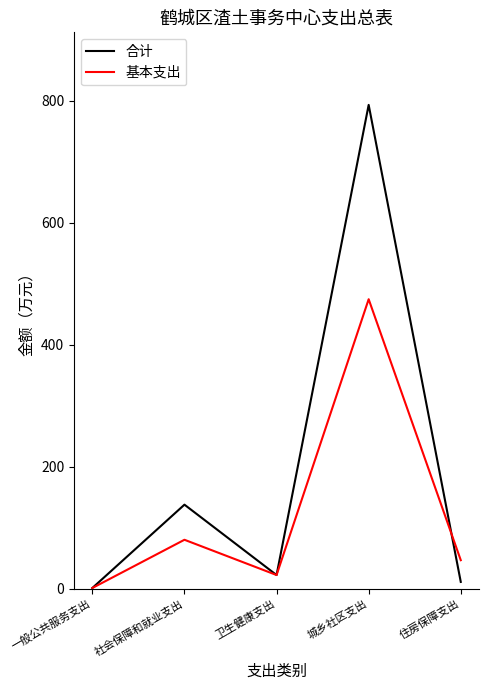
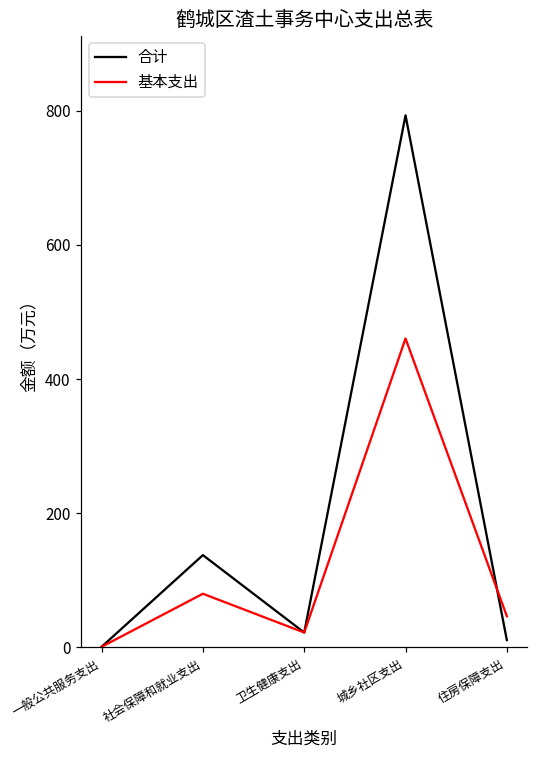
  {
    "合计": {
      "社会保障和就业支出": 140,
      "城乡社区支出": 790,
      "住房保障支出": 10
    },
    "基本支出": {
      "社会保障和就业支出": 80,
-     "城乡社区支出": 470,
+     "城乡社区支出": 460,
      "住房保障支出": 50
    }
  }
